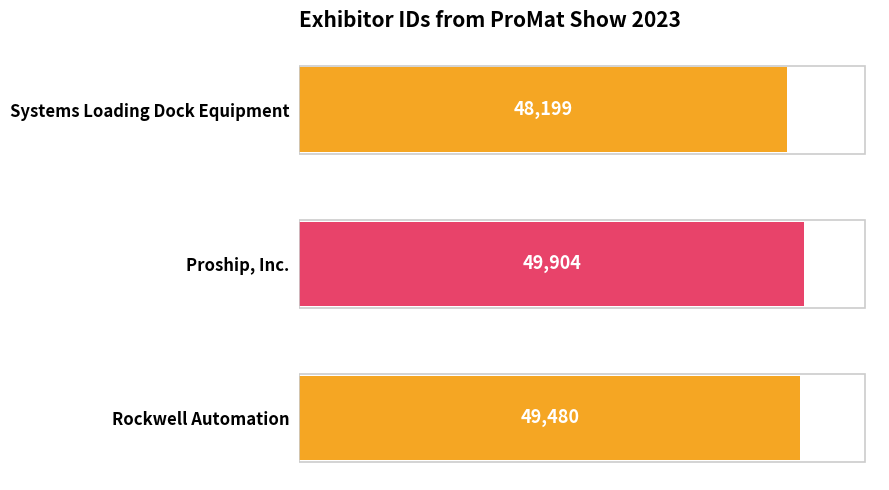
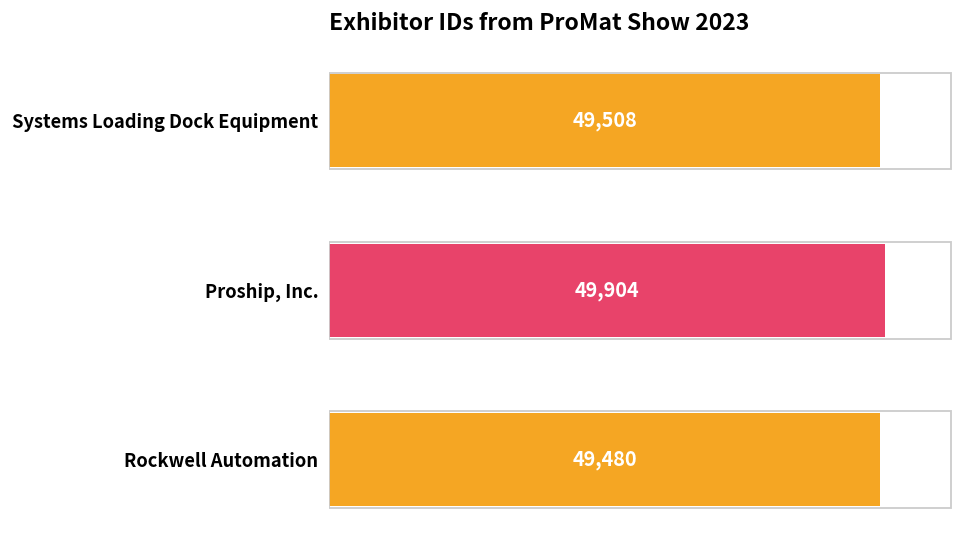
  {
-   "Systems Loading Dock Equipment": "48,199",
+   "Systems Loading Dock Equipment": "49,508",
    "Proship, Inc.": "49,904",
    "Rockwell Automation": "49,480"
  }
